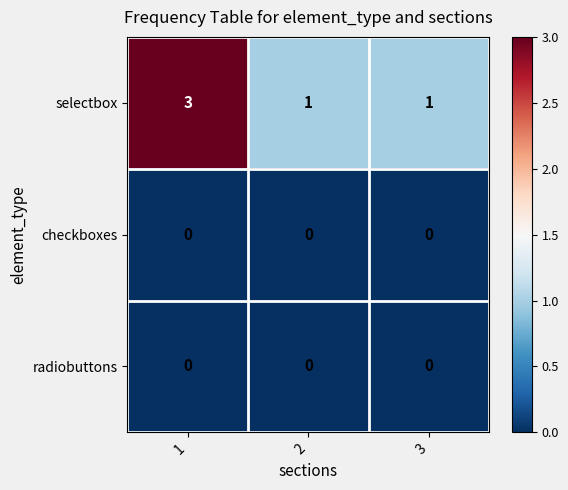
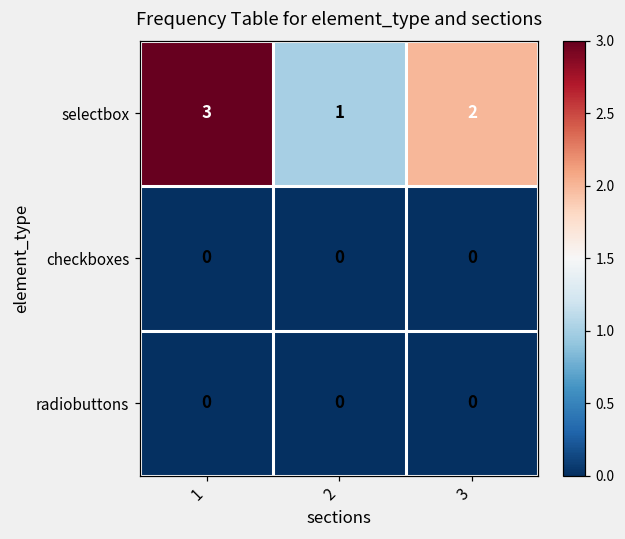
  {
    "selectbox": {
      "1": 3,
      "2": 1,
-     "3": 1
+     "3": 2
    },
    "checkboxes": {
      "1": 0,
      "2": 0,
      "3": 0
    },
    "radiobuttons": {
      "1": 0,
      "2": 0,
      "3": 0
    }
  }
